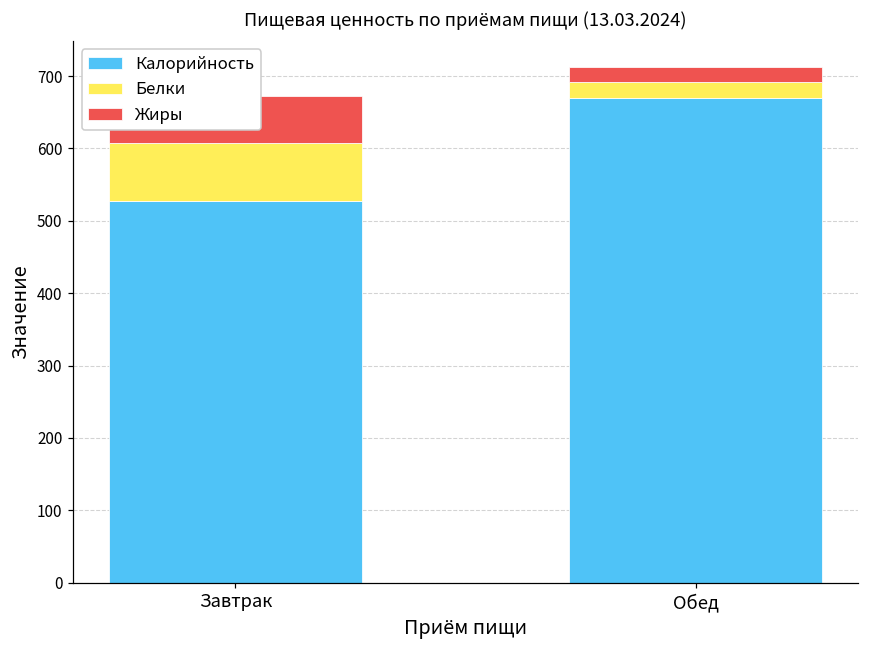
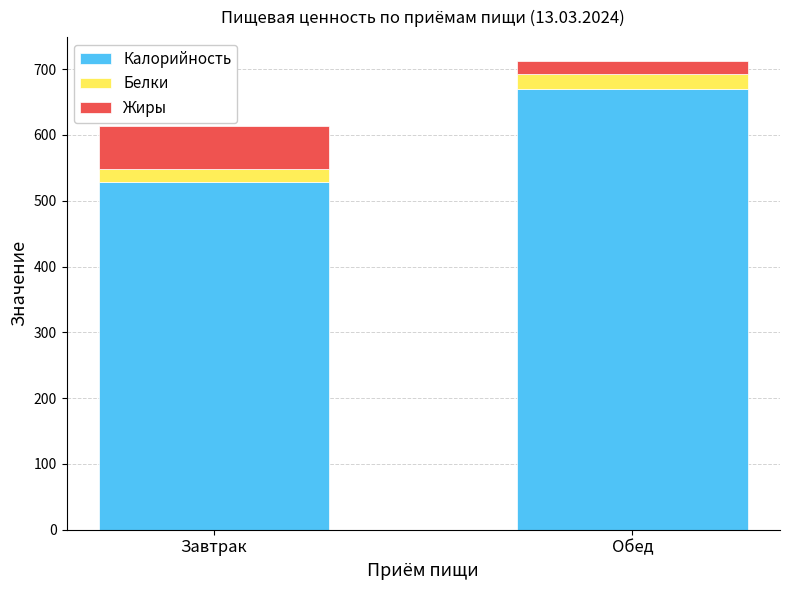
  {
    "Калорийность": {
      "Завтрак": 530,
      "Обед": 670
    },
    "Белки": {
-     "Завтрак": 80,
+     "Завтрак": 20,
      "Обед": 20
    },
    "Жиры": {
      "Обед": 20
    }
  }
